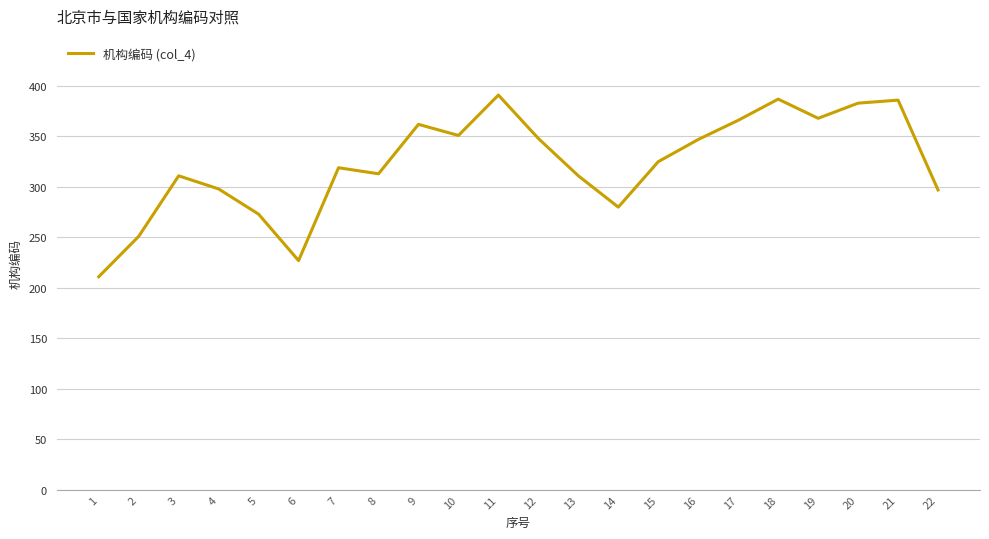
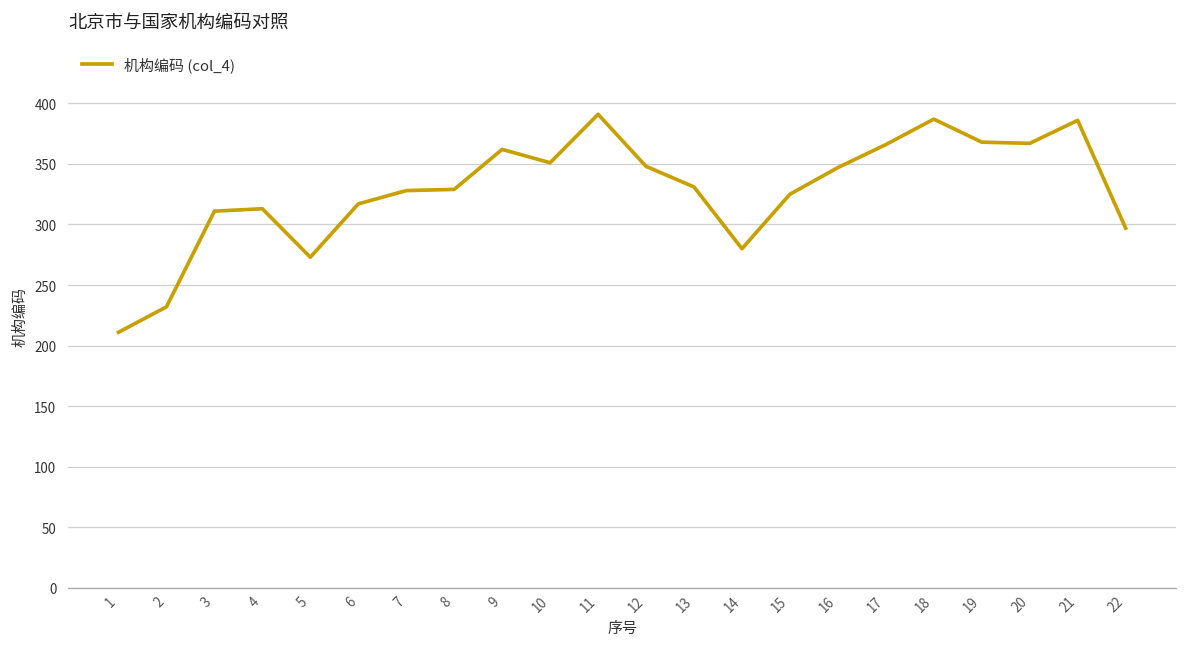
  {
    "1": 211,
-   "2": 251,
+   "2": 232,
    "3": 311,
-   "4": 298,
+   "4": 313,
    "5": 273,
-   "6": 227,
-   "7": 319,
-   "8": 313,
+   "6": 317,
+   "7": 328,
+   "8": 329,
    "9": 362,
    "10": 351,
    "11": 391,
    "12": 348,
-   "13": 311,
+   "13": 331,
    "14": 280,
    "15": 325,
    "16": 347,
    "17": 366,
    "18": 387,
    "19": 368,
-   "20": 383,
+   "20": 367,
    "21": 386,
    "22": 297
  }
